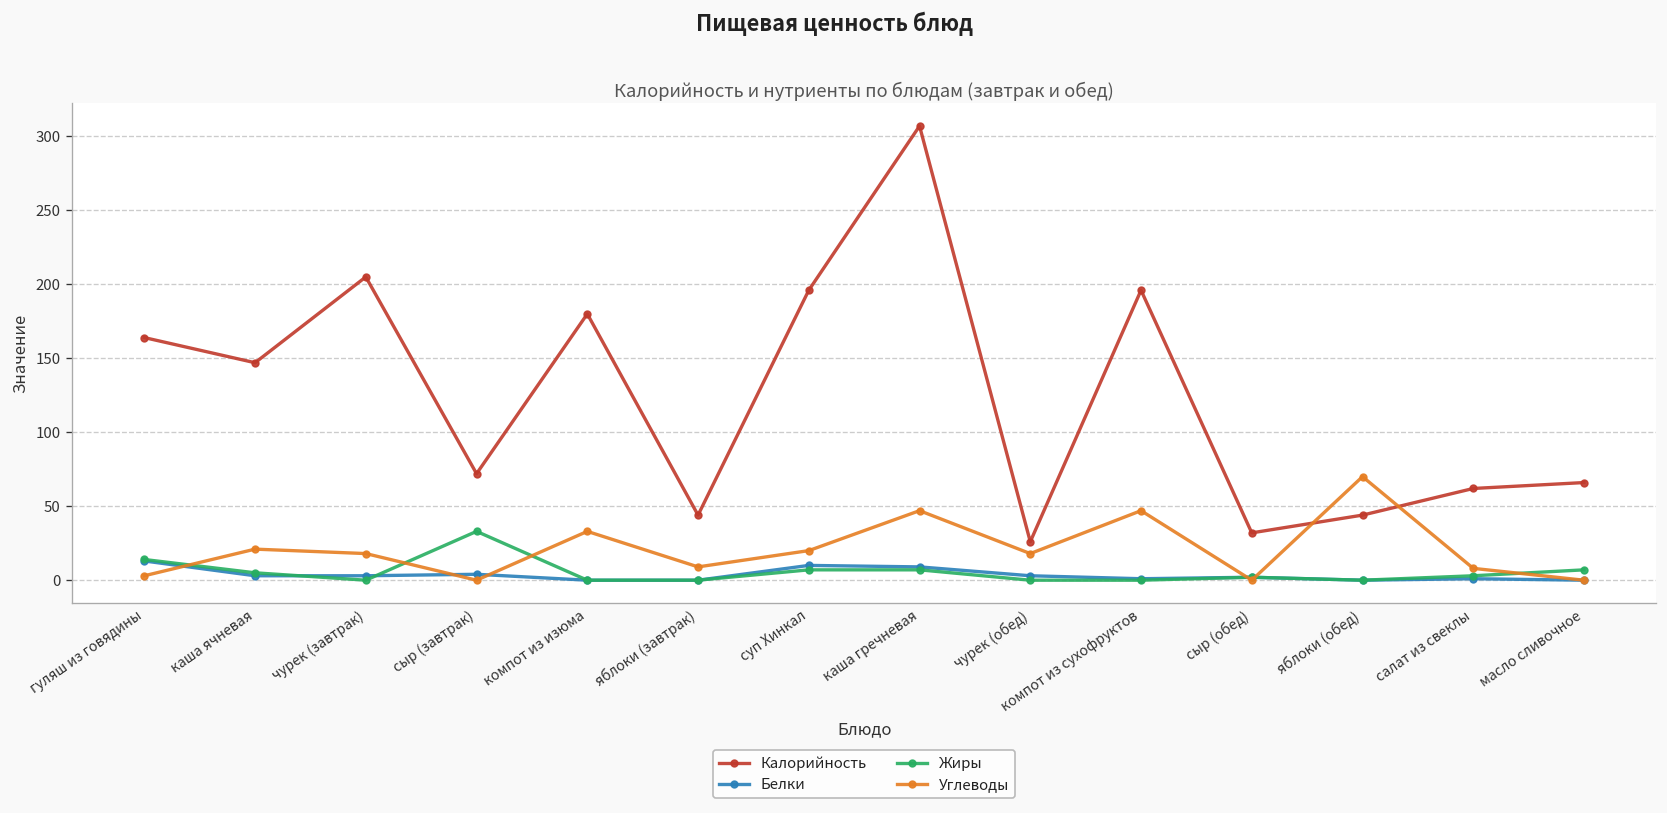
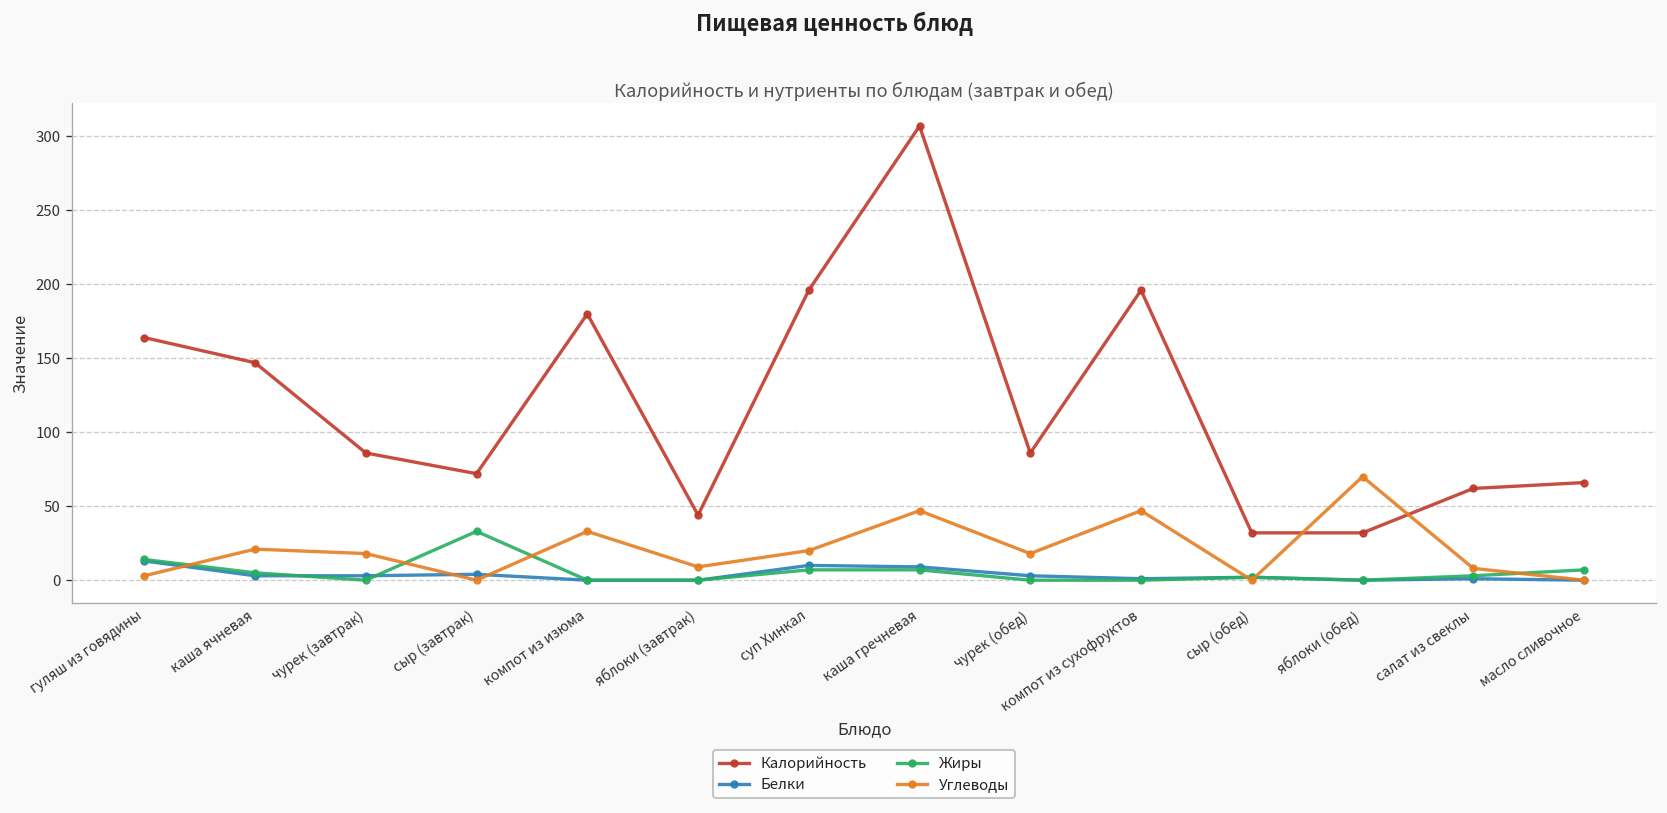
  {
    "Калорийность": {
      "гуляш из говядины": 164,
      "каша ячневая": 147,
-     "чурек (завтрак)": 205,
+     "чурек (завтрак)": 86,
      "сыр (завтрак)": 72,
      "компот из изюма": 180,
      "яблоки (завтрак)": 44,
      "суп Хинкал": 196,
      "каша гречневая": 307,
-     "чурек (обед)": 26,
+     "чурек (обед)": 86,
      "компот из сухофруктов": 196,
      "сыр (обед)": 32,
-     "яблоки (обед)": 44,
+     "яблоки (обед)": 32,
      "салат из свеклы": 62,
      "масло сливочное": 66
    },
    "Белки": {
      "чурек (завтрак)": 3,
      "сыр (завтрак)": 4,
      "суп Хинкал": 10,
      "чурек (обед)": 3
    },
    "Жиры": {
      "чурек (завтрак)": 0,
      "сыр (завтрак)": 33,
      "суп Хинкал": 7,
      "чурек (обед)": 0,
      "масло сливочное": 7
    },
    "Углеводы": {
      "гуляш из говядины": 3,
      "каша ячневая": 21,
      "чурек (завтрак)": 18,
      "сыр (завтрак)": 0,
      "компот из изюма": 33,
      "яблоки (завтрак)": 9,
      "суп Хинкал": 20,
      "каша гречневая": 47,
      "чурек (обед)": 18,
      "компот из сухофруктов": 47,
      "яблоки (обед)": 70,
      "салат из свеклы": 8
    }
  }
